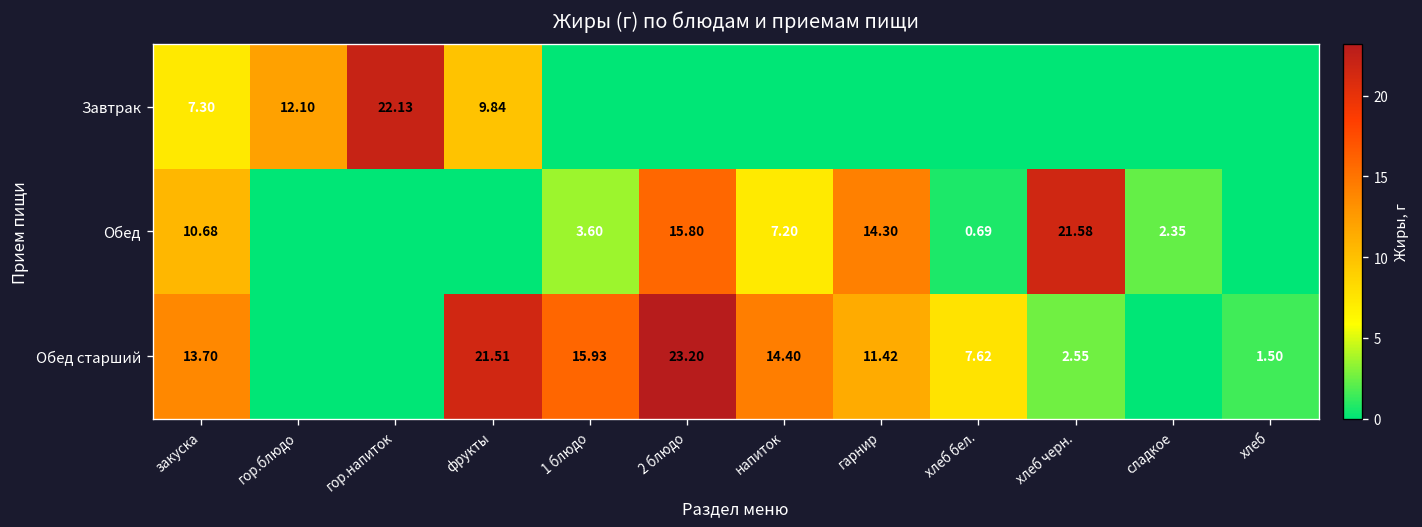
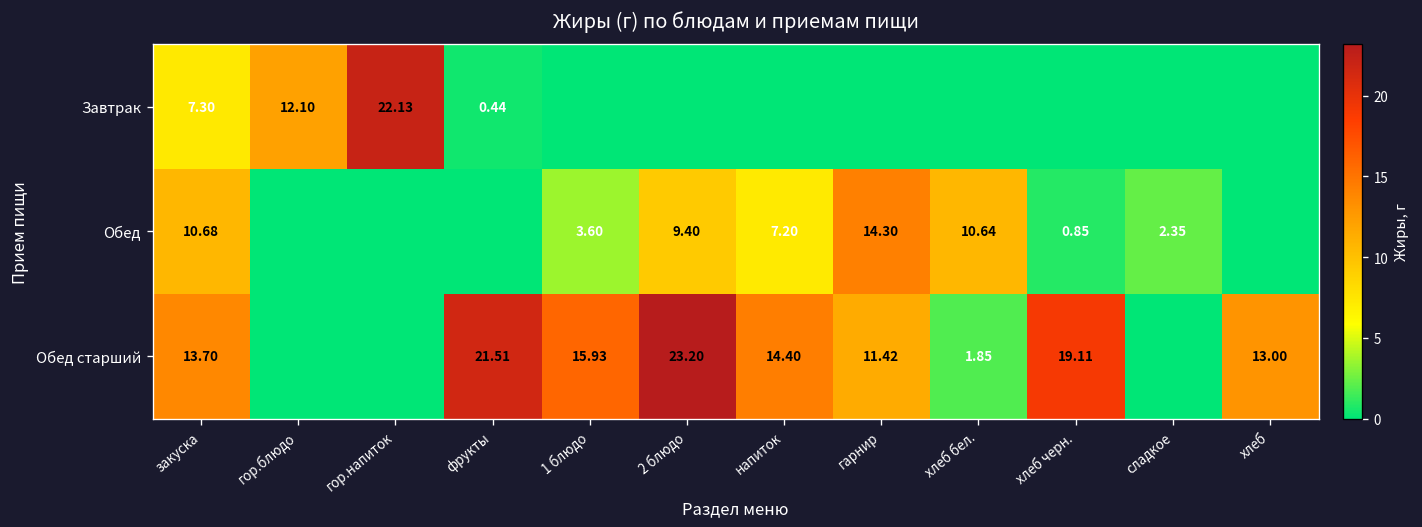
  {
    "Завтрак": {
      "закуска": 7.30,
      "гор.блюдо": 12.10,
      "гор.напиток": 22.13,
-     "фрукты": 9.84
+     "фрукты": 0.44
    },
    "Обед": {
      "закуска": 10.68,
      "1 блюдо": 3.60,
-     "2 блюдо": 15.80,
+     "2 блюдо": 9.40,
      "напиток": 7.20,
      "гарнир": 14.30,
-     "хлеб бел.": 0.69,
-     "хлеб черн.": 21.58,
+     "хлеб бел.": 10.64,
+     "хлеб черн.": 0.85,
      "сладкое": 2.35
    },
    "Обед старший": {
      "закуска": 13.70,
      "фрукты": 21.51,
      "1 блюдо": 15.93,
      "2 блюдо": 23.20,
      "напиток": 14.40,
      "гарнир": 11.42,
-     "хлеб бел.": 7.62,
-     "хлеб черн.": 2.55,
-     "хлеб": 1.50
+     "хлеб бел.": 1.85,
+     "хлеб черн.": 19.11,
+     "хлеб": 13.00
    }
  }
